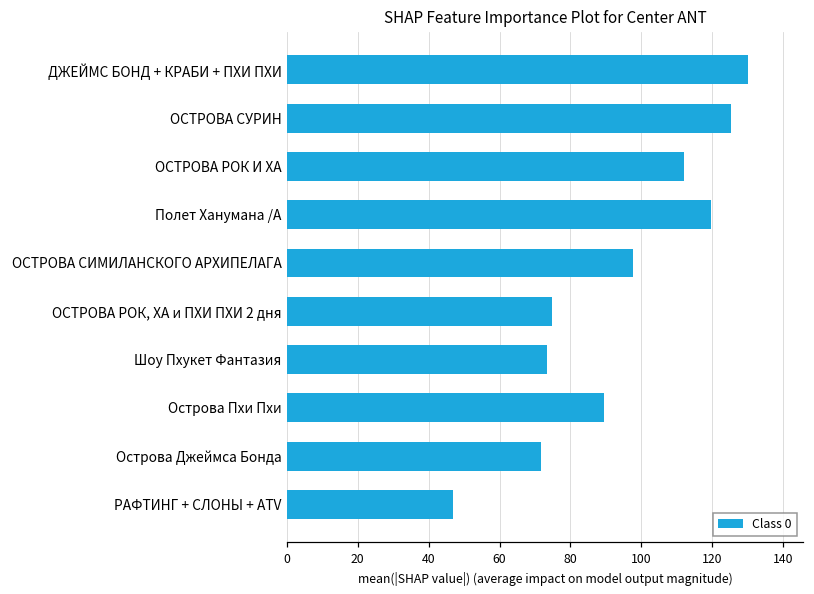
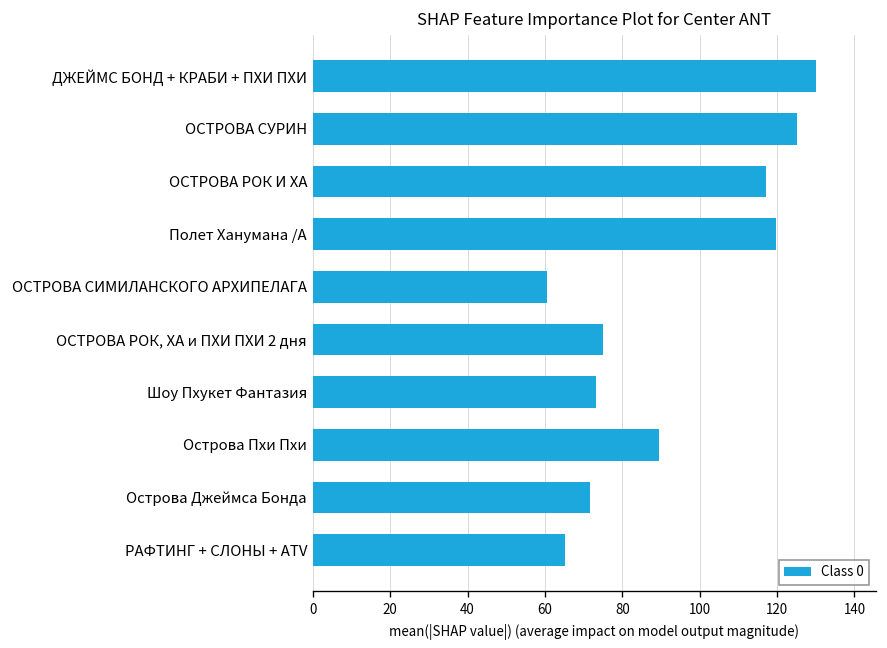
  {
    "ДЖЕЙМС БОНД + КРАБИ + ПХИ ПХИ": 130,
    "ОСТРОВА СУРИН": 125,
-   "ОСТРОВА РОК И ХА": 112,
+   "ОСТРОВА РОК И ХА": 117,
    "Полет Ханумана /A": 120,
-   "ОСТРОВА СИМИЛАНСКОГО АРХИПЕЛАГА": 98,
+   "ОСТРОВА СИМИЛАНСКОГО АРХИПЕЛАГА": 60,
    "ОСТРОВА РОК, ХА и ПХИ ПХИ 2 дня": 75,
    "Шоу Пхукет Фантазия": 73,
    "Острова Пхи Пхи": 89,
    "Острова Джеймса Бонда": 72,
-   "РАФТИНГ + СЛОНЫ + ATV": 47
+   "РАФТИНГ + СЛОНЫ + ATV": 65
  }
